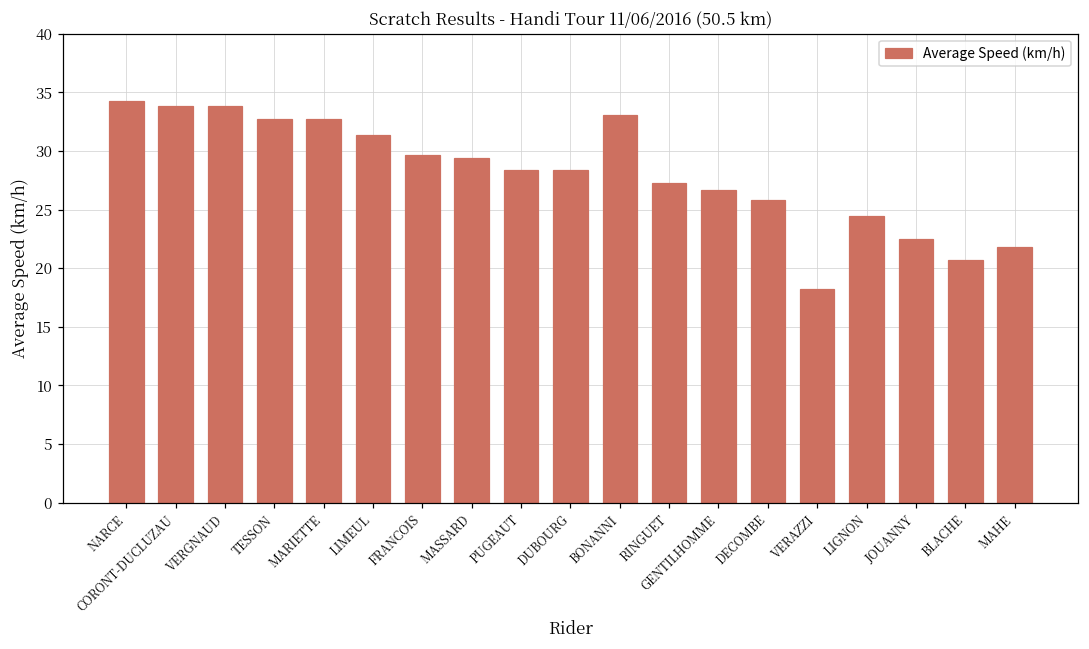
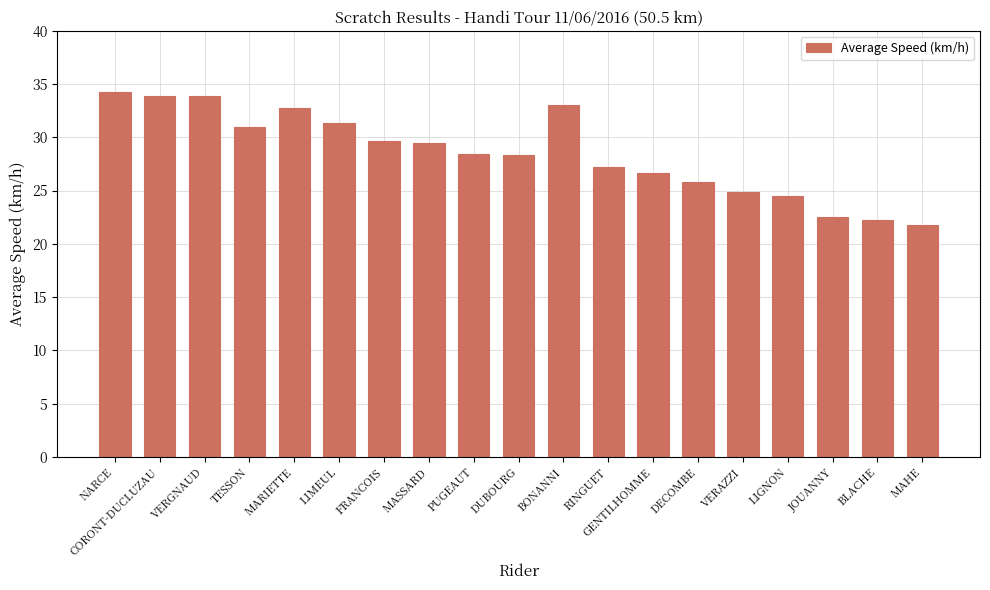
  {
    "NARCE": 34.3,
    "CORONT-DUCLUZAU": 33.9,
    "VERGNAUD": 33.9,
-   "TESSON": 32.8,
+   "TESSON": 31.0,
    "MARIETTE": 32.7,
    "LIMEUL": 31.4,
    "FRANCOIS": 29.7,
    "MASSARD": 29.4,
    "PUGEAUT": 28.4,
    "DUBOURG": 28.4,
    "BONANNI": 33.1,
    "RINGUET": 27.2,
    "GENTILHOMME": 26.7,
    "DECOMBE": 25.8,
-   "VERAZZI": 18.2,
+   "VERAZZI": 24.9,
    "LIGNON": 24.5,
    "JOUANNY": 22.5,
-   "BLACHE": 20.7,
+   "BLACHE": 22.2,
    "MAHE": 21.8
  }
